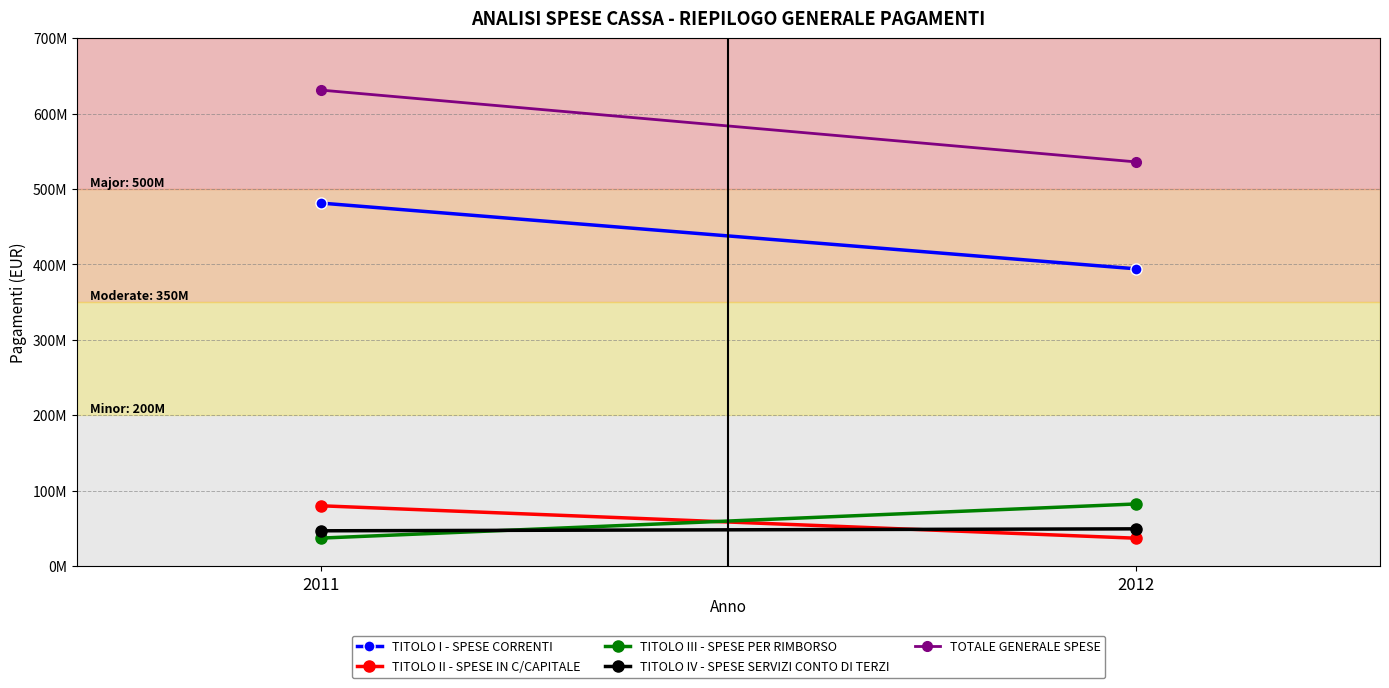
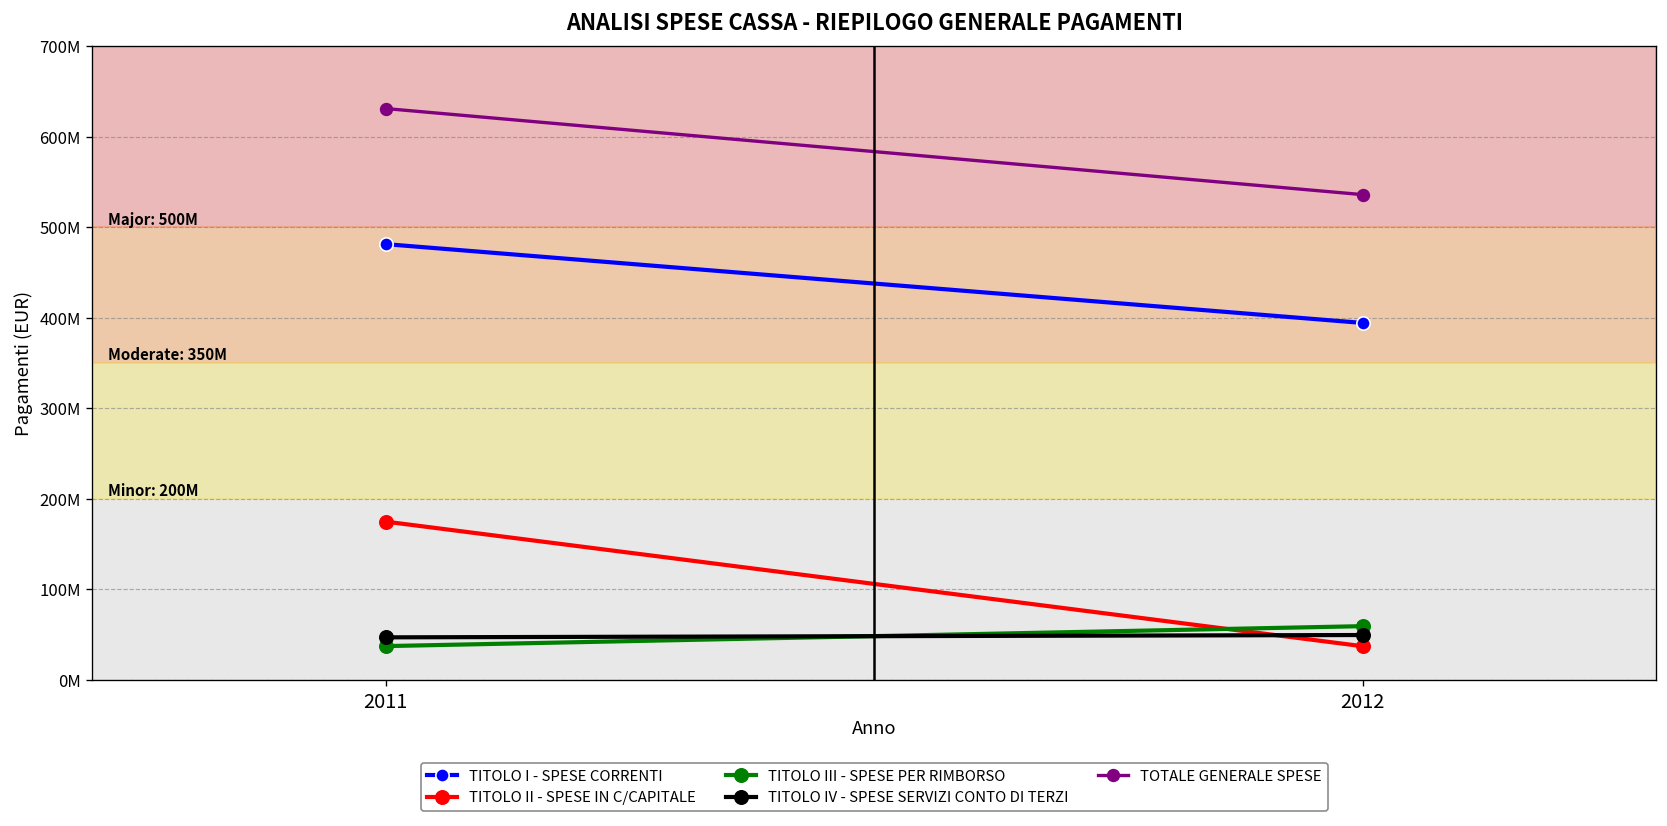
  {
    "TITOLO I - SPESE CORRENTI": {
      "2011": 480000000,
      "2012": 390000000
    },
    "TITOLO II - SPESE IN C/CAPITALE": {
-     "2011": 80000000,
+     "2011": 170000000,
      "2012": 40000000
    },
    "TITOLO III - SPESE PER RIMBORSO": {
      "2011": 40000000,
-     "2012": 80000000
+     "2012": 60000000
    },
    "TITOLO IV - SPESE SERVIZI CONTO DI TERZI": {
      "2011": 50000000,
      "2012": 50000000
    },
    "TOTALE GENERALE SPESE": {
      "2011": 630000000,
      "2012": 540000000
    }
  }
